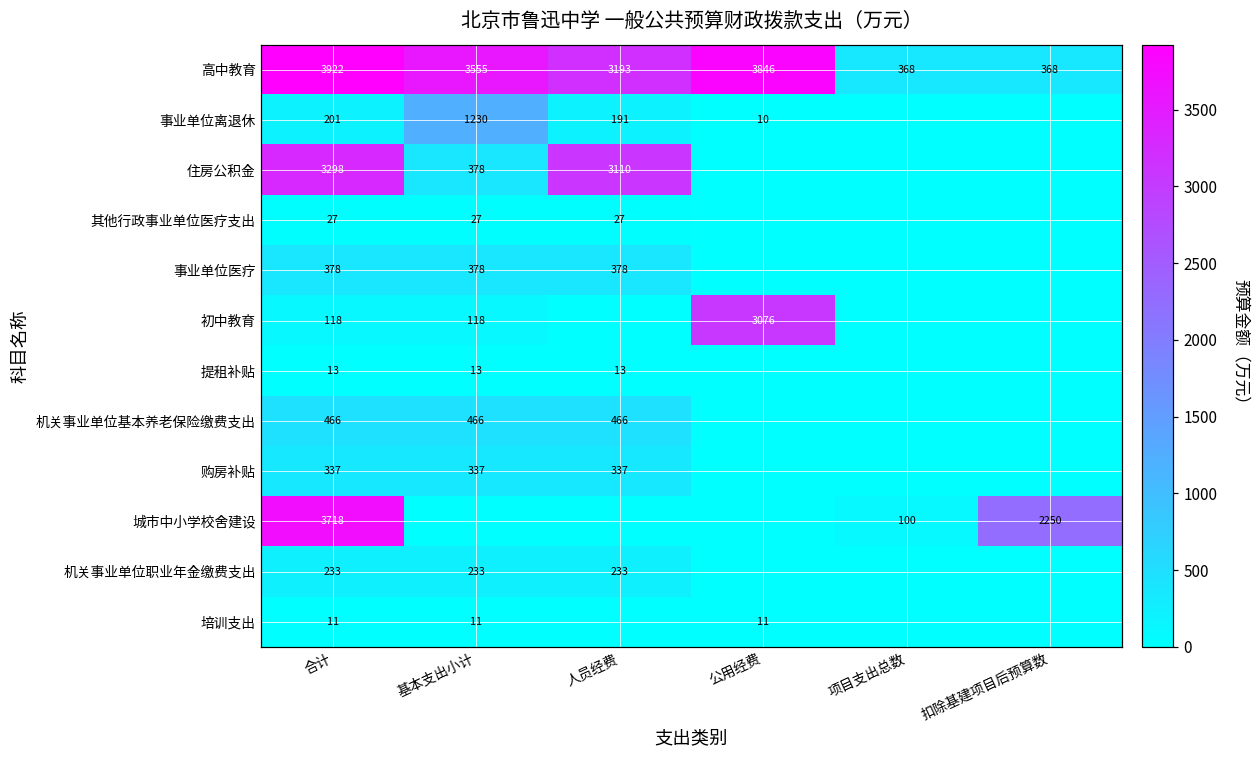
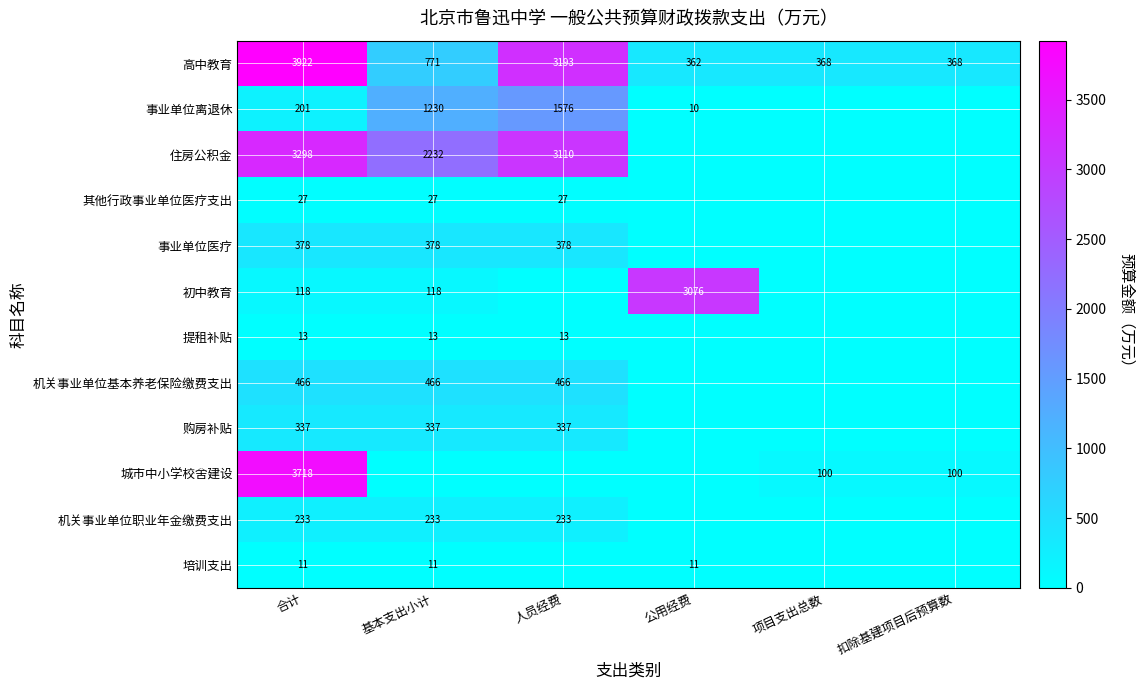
  {
    "高中教育": {
      "合计": 3922,
-     "基本支出小计": 3555,
+     "基本支出小计": 771,
      "人员经费": 3193,
-     "公用经费": 3846,
+     "公用经费": 362,
      "项目支出总数": 368,
      "扣除基建项目后预算数": 368
    },
    "事业单位离退休": {
      "合计": 201,
      "基本支出小计": 1230,
-     "人员经费": 191,
+     "人员经费": 1576,
      "公用经费": 10
    },
    "住房公积金": {
      "合计": 3298,
-     "基本支出小计": 378,
+     "基本支出小计": 2232,
      "人员经费": 3110
    },
    "其他行政事业单位医疗支出": {
      "合计": 27,
      "基本支出小计": 27,
      "人员经费": 27
    },
    "事业单位医疗": {
      "合计": 378,
      "基本支出小计": 378,
      "人员经费": 378
    },
    "初中教育": {
      "合计": 118,
      "基本支出小计": 118,
      "公用经费": 3076
    },
    "提租补贴": {
      "合计": 13,
      "基本支出小计": 13,
      "人员经费": 13
    },
    "机关事业单位基本养老保险缴费支出": {
      "合计": 466,
      "基本支出小计": 466,
      "人员经费": 466
    },
    "购房补贴": {
      "合计": 337,
      "基本支出小计": 337,
      "人员经费": 337
    },
    "城市中小学校舍建设": {
      "合计": 3718,
      "项目支出总数": 100,
-     "扣除基建项目后预算数": 2250
+     "扣除基建项目后预算数": 100
    },
    "机关事业单位职业年金缴费支出": {
      "合计": 233,
      "基本支出小计": 233,
      "人员经费": 233
    },
    "培训支出": {
      "合计": 11,
      "基本支出小计": 11,
      "公用经费": 11
    }
  }
